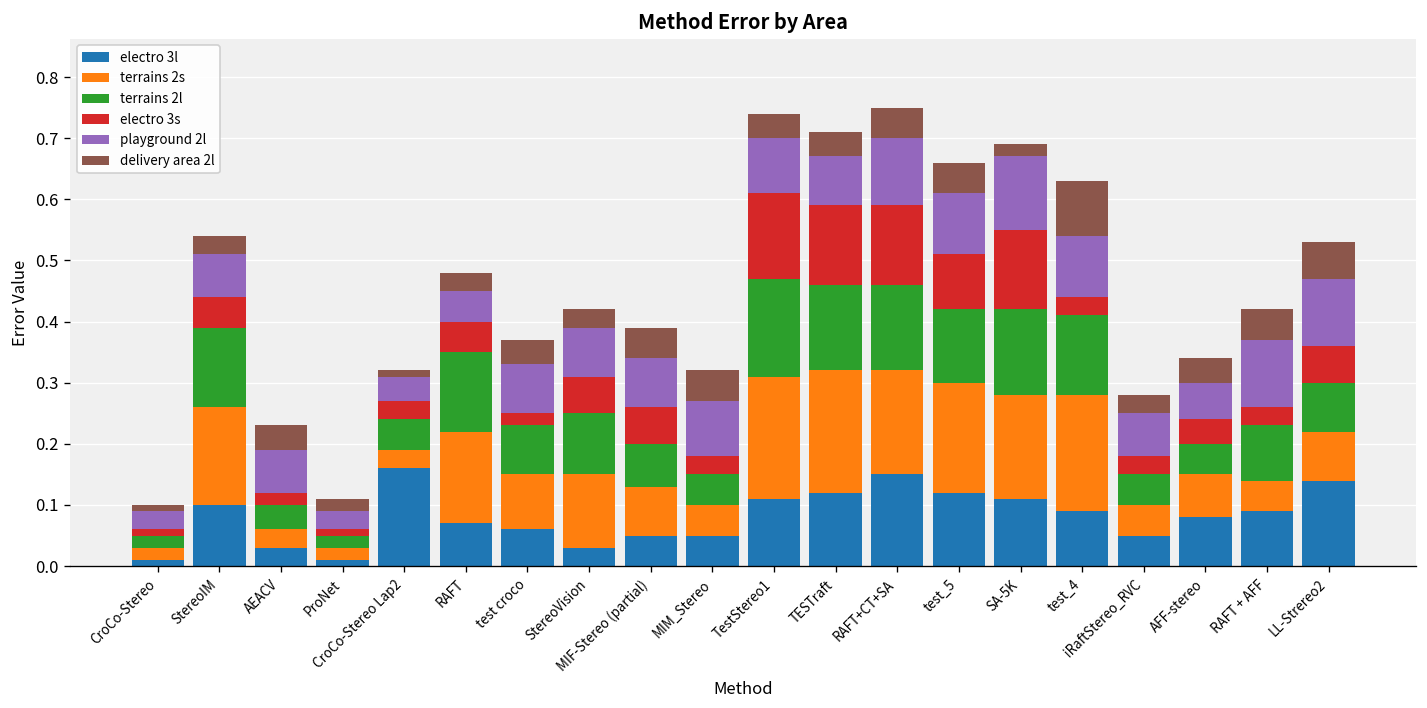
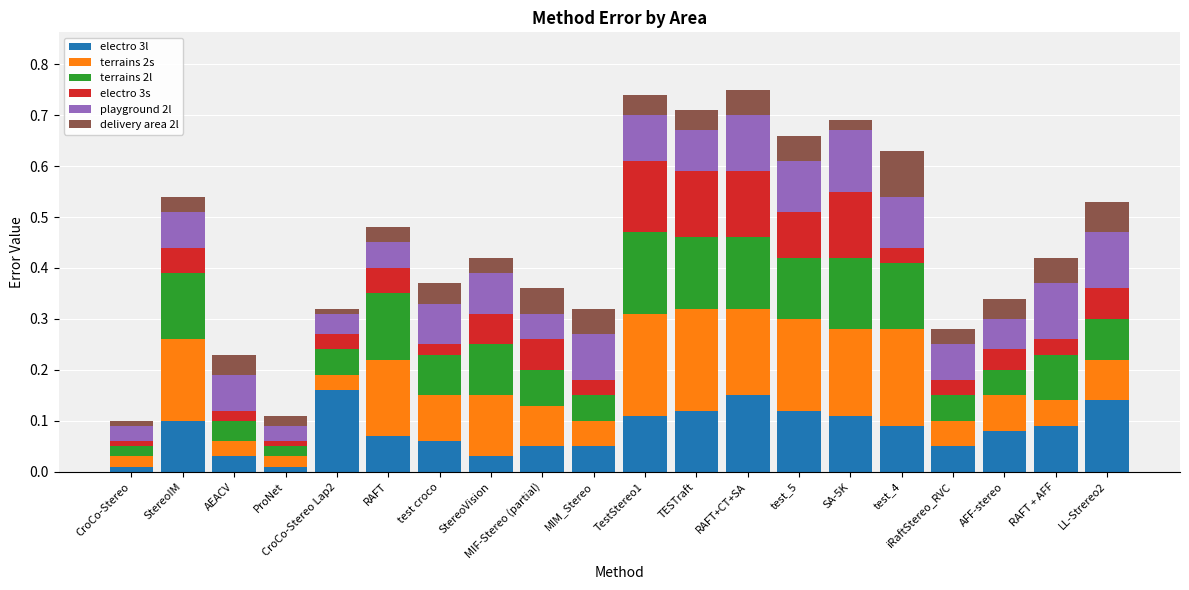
  {
    "electro 3l": {
      "CroCo-Stereo": 0.01,
      "StereoIM": 0.10,
      "AEACV": 0.03,
      "ProNet": 0.01,
      "CroCo-Stereo Lap2": 0.16,
      "RAFT": 0.07,
      "test croco": 0.06,
      "StereoVision": 0.03,
      "MIF-Stereo (partial)": 0.05,
      "MIM_Stereo": 0.05,
      "TestStereo1": 0.11,
      "TESTraft": 0.12,
      "RAFT+CT+SA": 0.15,
      "test_5": 0.12,
      "SA-5K": 0.11,
      "test_4": 0.09,
      "iRaftStereo_RVC": 0.05,
      "AFF-stereo": 0.08,
      "RAFT + AFF": 0.09,
      "LL-Strereo2": 0.14
    },
    "terrains 2s": {
      "CroCo-Stereo": 0.02,
      "StereoIM": 0.16,
      "AEACV": 0.03,
      "ProNet": 0.02,
      "CroCo-Stereo Lap2": 0.03,
      "RAFT": 0.15,
      "test croco": 0.09,
      "StereoVision": 0.12,
      "MIF-Stereo (partial)": 0.08,
      "MIM_Stereo": 0.05,
      "TestStereo1": 0.20,
      "TESTraft": 0.20,
      "RAFT+CT+SA": 0.17,
      "test_5": 0.18,
      "SA-5K": 0.17,
      "test_4": 0.19,
      "iRaftStereo_RVC": 0.05,
      "AFF-stereo": 0.07,
      "RAFT + AFF": 0.05,
      "LL-Strereo2": 0.08
    },
    "terrains 2l": {
      "CroCo-Stereo": 0.02,
      "StereoIM": 0.13,
      "AEACV": 0.04,
      "ProNet": 0.02,
      "CroCo-Stereo Lap2": 0.05,
      "RAFT": 0.13,
      "test croco": 0.08,
      "StereoVision": 0.10,
      "MIF-Stereo (partial)": 0.07,
      "MIM_Stereo": 0.05,
      "TestStereo1": 0.16,
      "TESTraft": 0.14,
      "RAFT+CT+SA": 0.14,
      "test_5": 0.12,
      "SA-5K": 0.14,
      "test_4": 0.13,
      "iRaftStereo_RVC": 0.05,
      "AFF-stereo": 0.05,
      "RAFT + AFF": 0.09,
      "LL-Strereo2": 0.08
    },
    "electro 3s": {
      "CroCo-Stereo": 0.01,
      "StereoIM": 0.05,
      "AEACV": 0.02,
      "ProNet": 0.01,
      "CroCo-Stereo Lap2": 0.03,
      "RAFT": 0.05,
      "test croco": 0.02,
      "StereoVision": 0.06,
      "MIF-Stereo (partial)": 0.06,
      "MIM_Stereo": 0.03,
      "TestStereo1": 0.14,
      "TESTraft": 0.13,
      "RAFT+CT+SA": 0.13,
      "test_5": 0.09,
      "SA-5K": 0.13,
      "test_4": 0.03,
      "iRaftStereo_RVC": 0.03,
      "AFF-stereo": 0.04,
      "RAFT + AFF": 0.03,
      "LL-Strereo2": 0.06
    },
    "playground 2l": {
      "CroCo-Stereo": 0.03,
      "StereoIM": 0.07,
      "AEACV": 0.07,
      "ProNet": 0.03,
      "CroCo-Stereo Lap2": 0.04,
      "RAFT": 0.05,
      "test croco": 0.08,
      "StereoVision": 0.08,
-     "MIF-Stereo (partial)": 0.08,
+     "MIF-Stereo (partial)": 0.05,
      "MIM_Stereo": 0.09,
      "TestStereo1": 0.09,
      "TESTraft": 0.08,
      "RAFT+CT+SA": 0.11,
      "test_5": 0.10,
      "SA-5K": 0.12,
      "test_4": 0.10,
      "iRaftStereo_RVC": 0.07,
      "AFF-stereo": 0.06,
      "RAFT + AFF": 0.11,
      "LL-Strereo2": 0.11
    },
    "delivery area 2l": {
      "CroCo-Stereo": 0.01,
      "StereoIM": 0.03,
      "AEACV": 0.04,
      "ProNet": 0.02,
      "CroCo-Stereo Lap2": 0.01,
      "RAFT": 0.03,
      "test croco": 0.04,
      "StereoVision": 0.03,
      "MIF-Stereo (partial)": 0.05,
      "MIM_Stereo": 0.05,
      "TestStereo1": 0.04,
      "TESTraft": 0.04,
      "RAFT+CT+SA": 0.05,
      "test_5": 0.05,
      "SA-5K": 0.02,
      "test_4": 0.09,
      "iRaftStereo_RVC": 0.03,
      "AFF-stereo": 0.04,
      "RAFT + AFF": 0.05,
      "LL-Strereo2": 0.06
    }
  }
